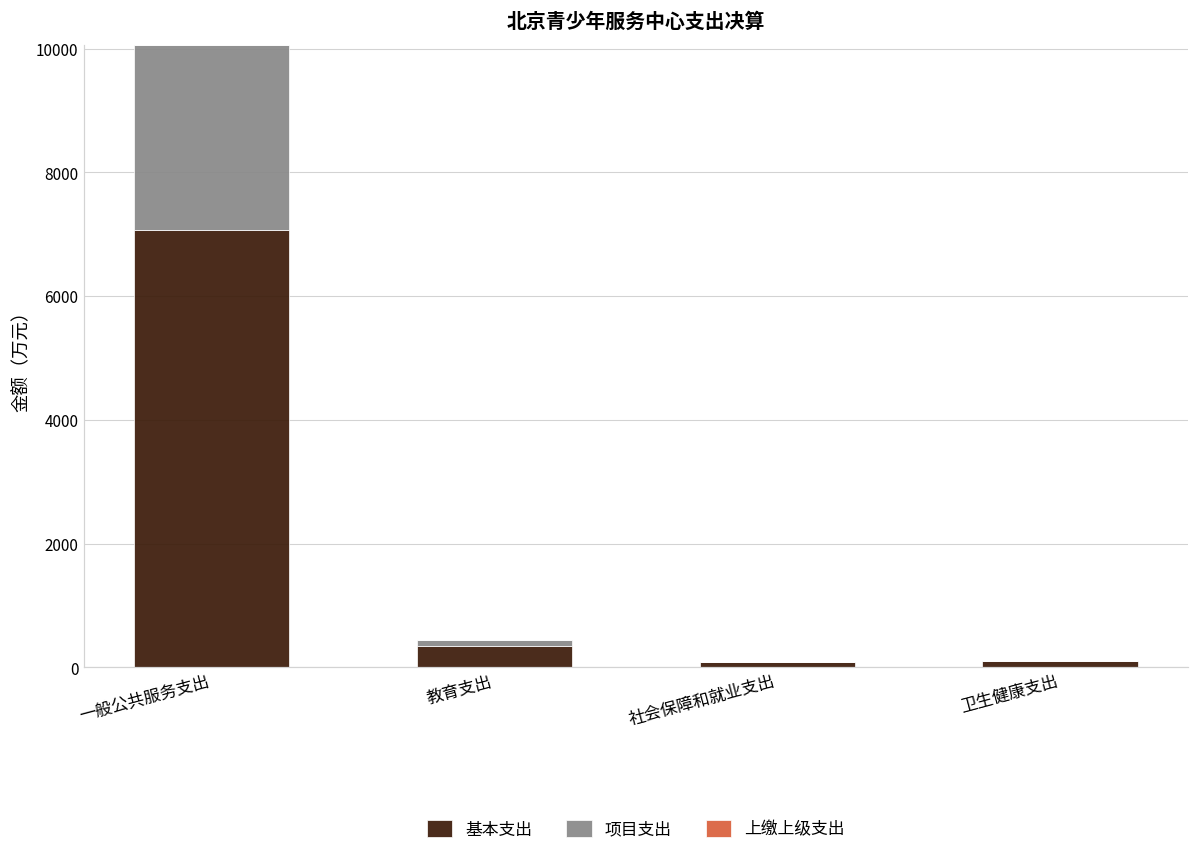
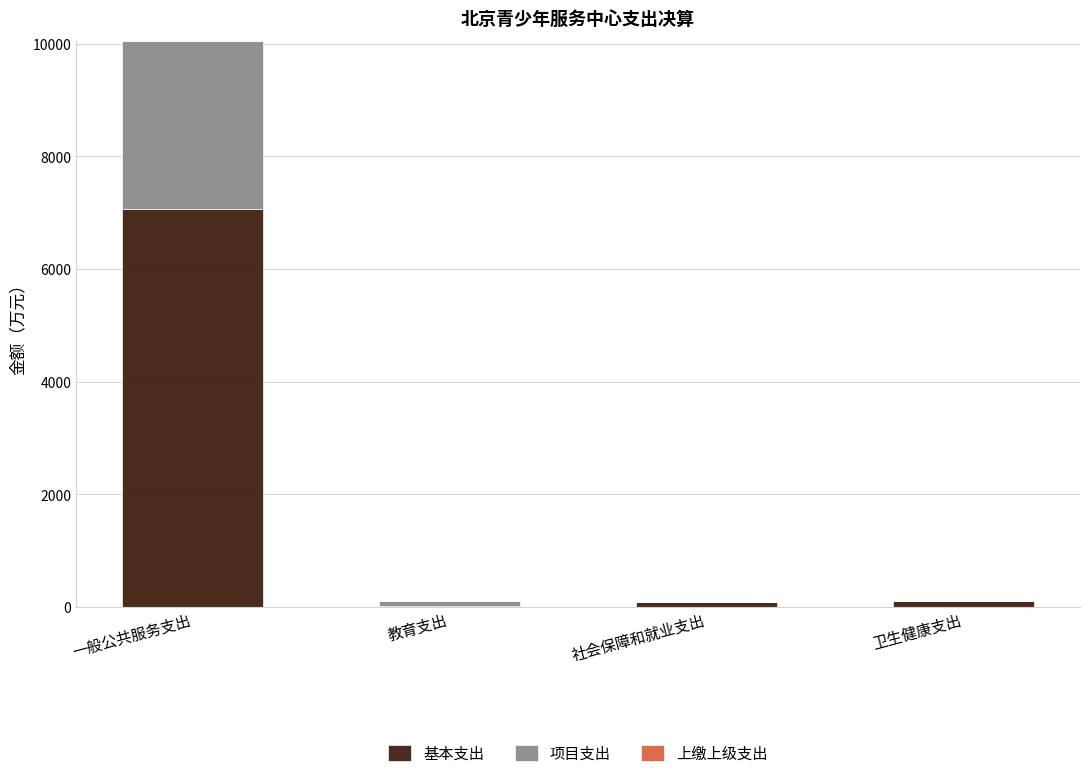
  {
    "基本支出": {
      "一般公共服务支出": 7100,
-     "教育支出": 300,
+     "教育支出": 0,
      "社会保障和就业支出": 100,
      "卫生健康支出": 100
    },
    "上缴上级支出": {
      "社会保障和就业支出": 0,
      "卫生健康支出": 0
    }
  }
